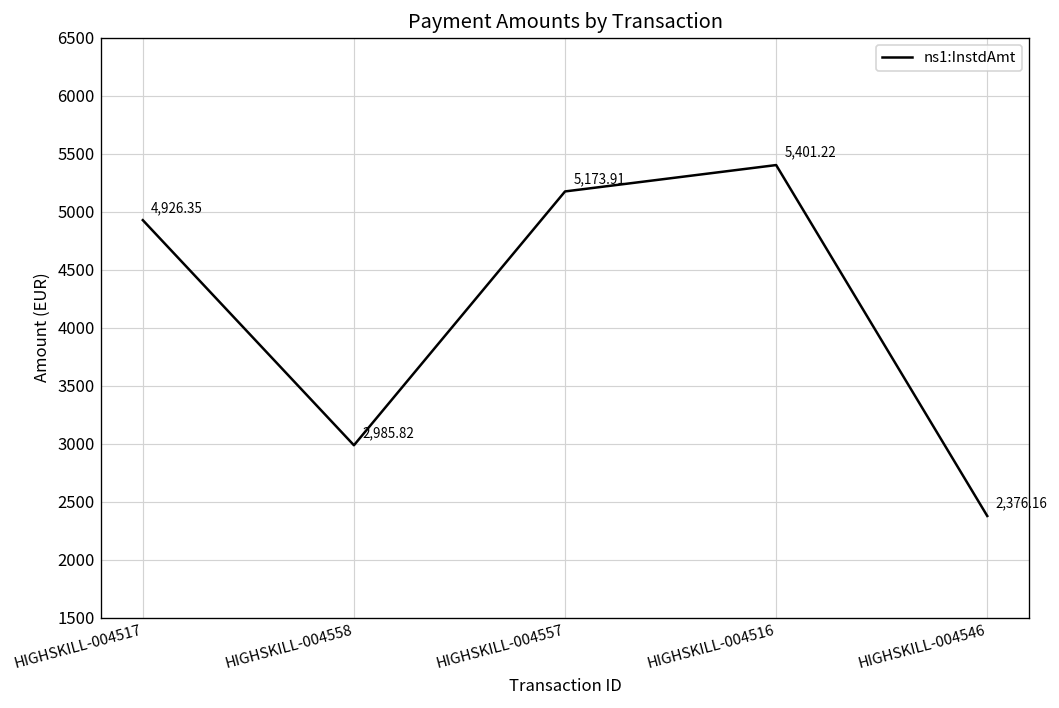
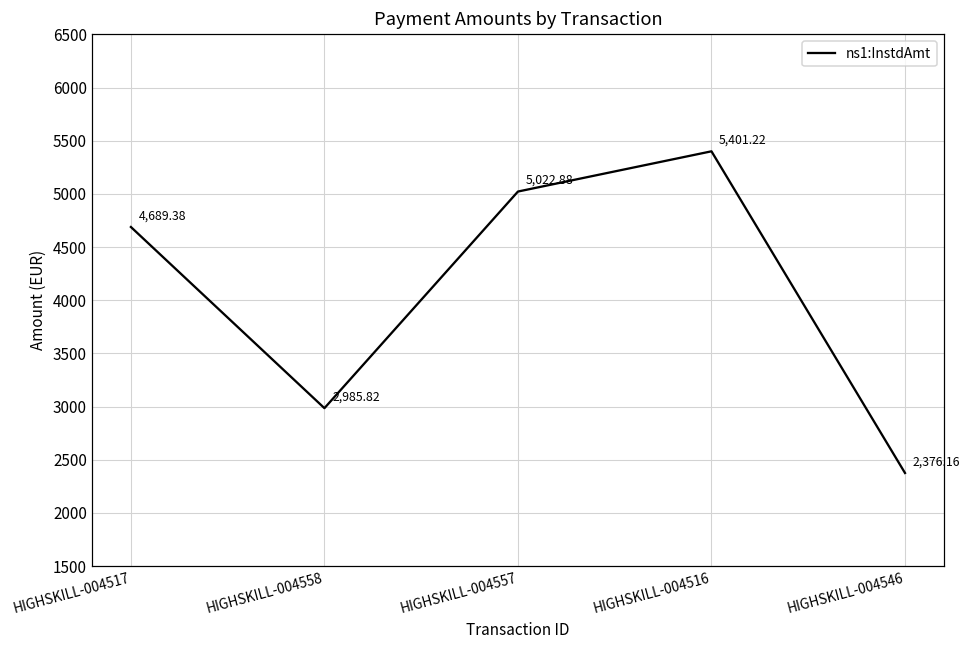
  {
-   "HIGHSKILL-004517": "4,926.35",
+   "HIGHSKILL-004517": "4,689.38",
    "HIGHSKILL-004558": "2,985.82",
-   "HIGHSKILL-004557": "5,173.91",
+   "HIGHSKILL-004557": "5,022.88",
    "HIGHSKILL-004516": "5,401.22",
    "HIGHSKILL-004546": "2,376.16"
  }
